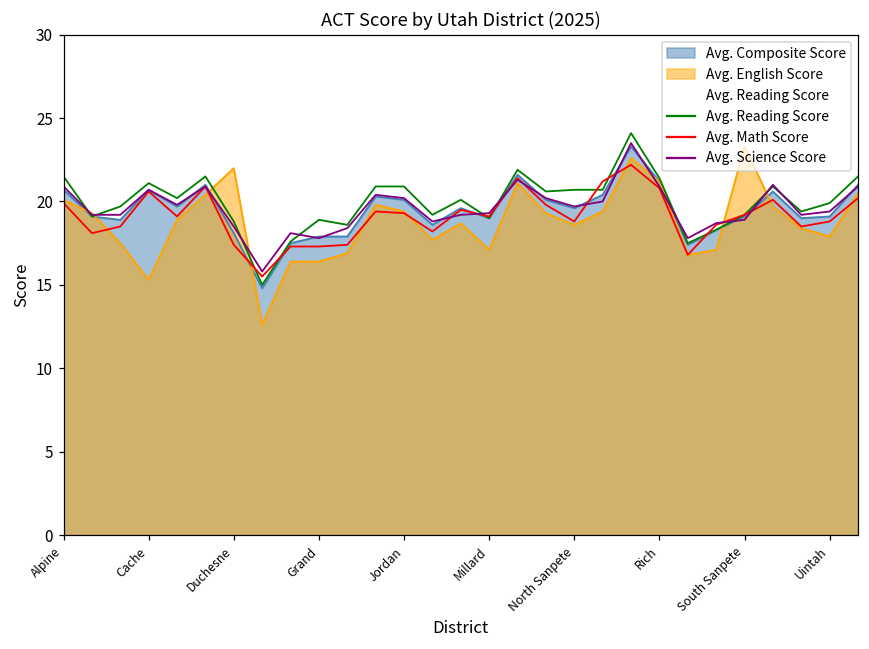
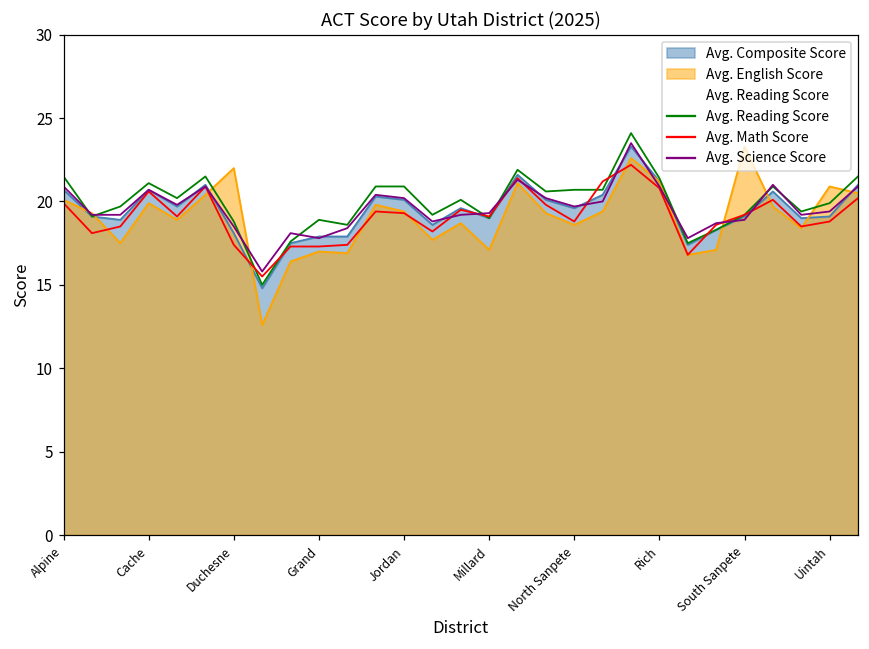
  {
    "Avg. English Score": {
      "Alpine": 20.1,
-     "Cache": 15.3,
+     "Cache": 19.9,
      "Duchesne": 22.0,
-     "Grand": 16.4,
+     "Grand": 17.0,
      "Millard": 17.1,
      "North Sanpete": 18.6,
-     "Uintah": 17.9
+     "Uintah": 20.9
    }
  }
